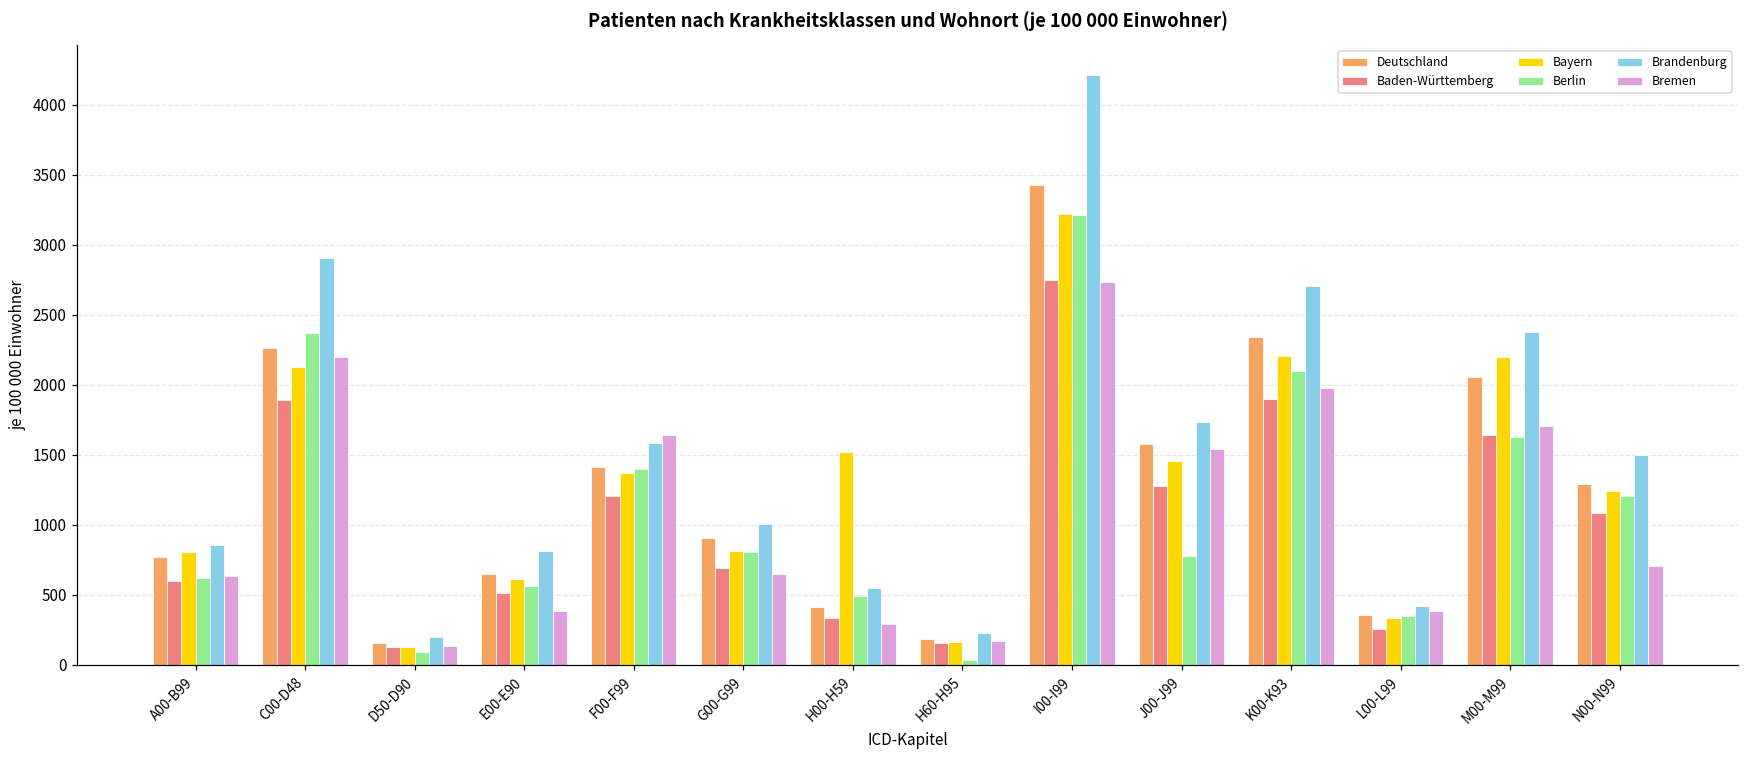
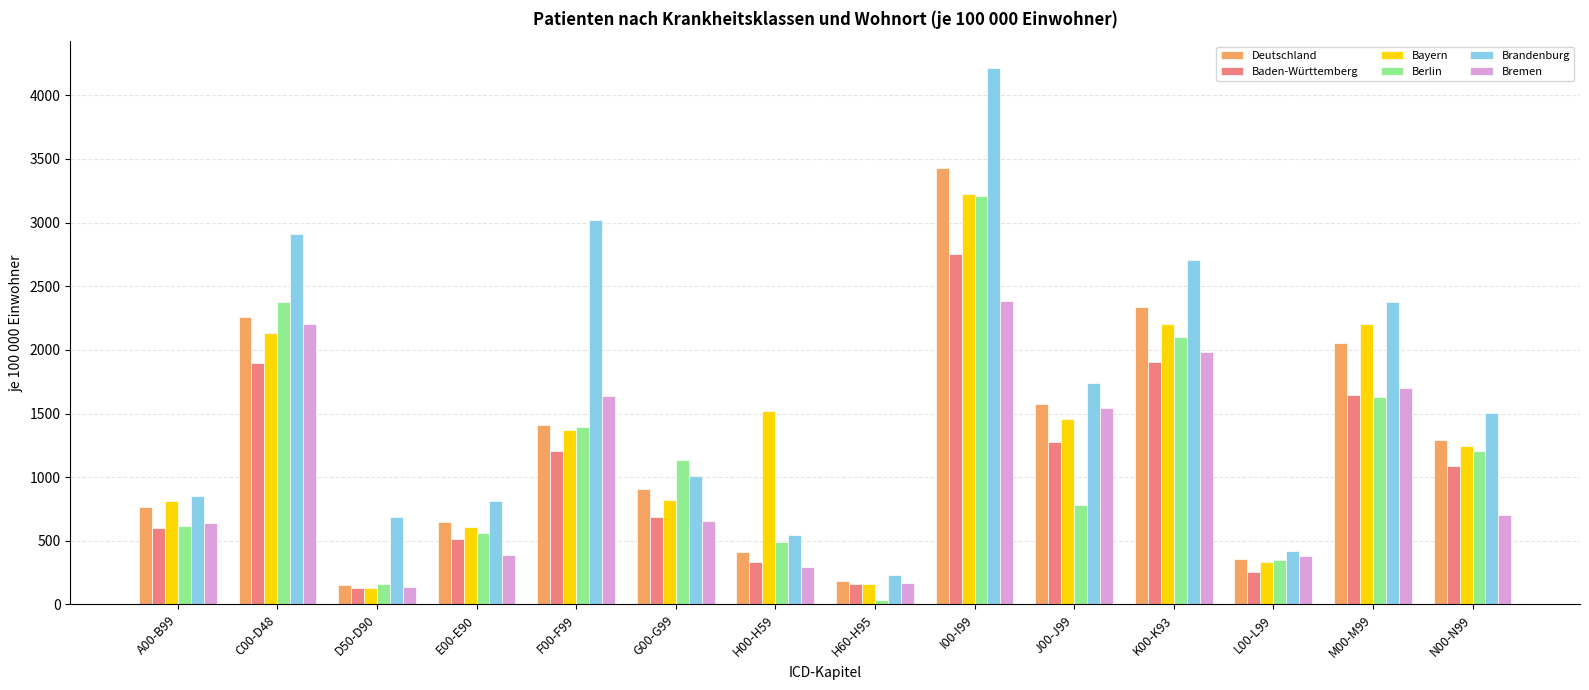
  {
    "Bayern": {
      "A00-B99": 810,
      "C00-D48": 2130,
      "D50-D90": 130,
      "E00-E90": 610,
      "F00-F99": 1370,
      "G00-G99": 820,
      "H00-H59": 1520,
      "H60-H95": 160,
      "I00-I99": 3220,
      "J00-J99": 1460,
      "K00-K93": 2200,
      "L00-L99": 340,
      "M00-M99": 2200,
      "N00-N99": 1240
    },
    "Berlin": {
      "A00-B99": 620,
      "C00-D48": 2370,
-     "D50-D90": 100,
+     "D50-D90": 160,
      "E00-E90": 560,
      "F00-F99": 1400,
-     "G00-G99": 810,
+     "G00-G99": 1130,
      "H00-H59": 490,
      "H60-H95": 30,
      "I00-I99": 3210,
      "J00-J99": 780,
      "K00-K93": 2100,
      "L00-L99": 350,
      "M00-M99": 1630,
      "N00-N99": 1210
    },
    "Brandenburg": {
      "A00-B99": 850,
      "C00-D48": 2910,
-     "D50-D90": 200,
+     "D50-D90": 690,
      "E00-E90": 810,
-     "F00-F99": 1580,
+     "F00-F99": 3020,
      "G00-G99": 1010,
      "H00-H59": 550,
      "H60-H95": 230,
      "I00-I99": 4210,
      "J00-J99": 1740,
      "K00-K93": 2700,
      "L00-L99": 420,
      "M00-M99": 2370,
      "N00-N99": 1500
    },
    "Bremen": {
      "A00-B99": 640,
      "C00-D48": 2200,
      "D50-D90": 140,
      "E00-E90": 390,
      "F00-F99": 1640,
      "G00-G99": 650,
      "H00-H59": 290,
      "H60-H95": 170,
-     "I00-I99": 2730,
+     "I00-I99": 2380,
      "J00-J99": 1540,
      "K00-K93": 1980,
      "L00-L99": 380,
      "M00-M99": 1700,
      "N00-N99": 700
    }
  }
